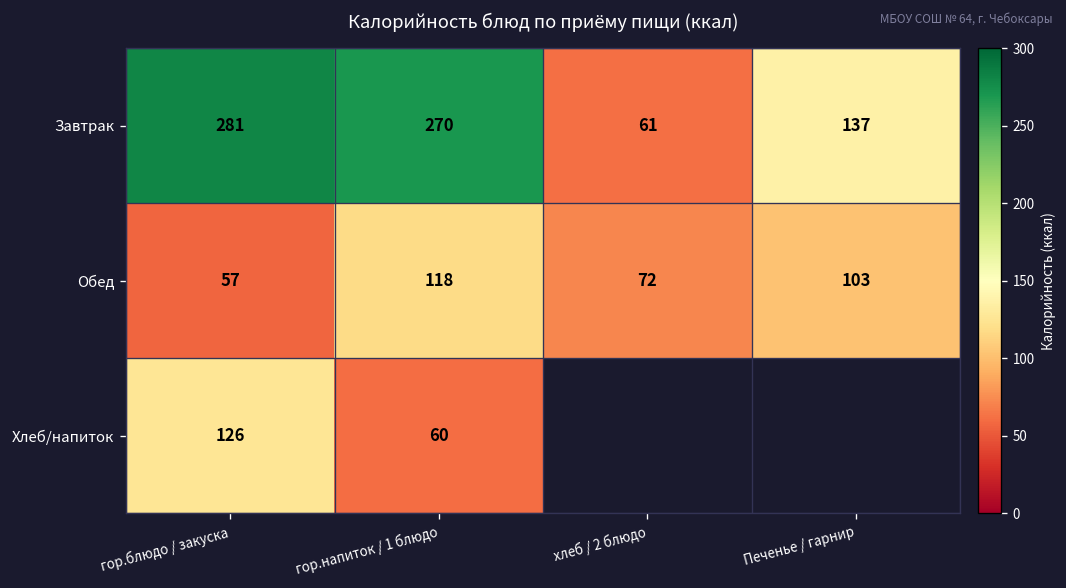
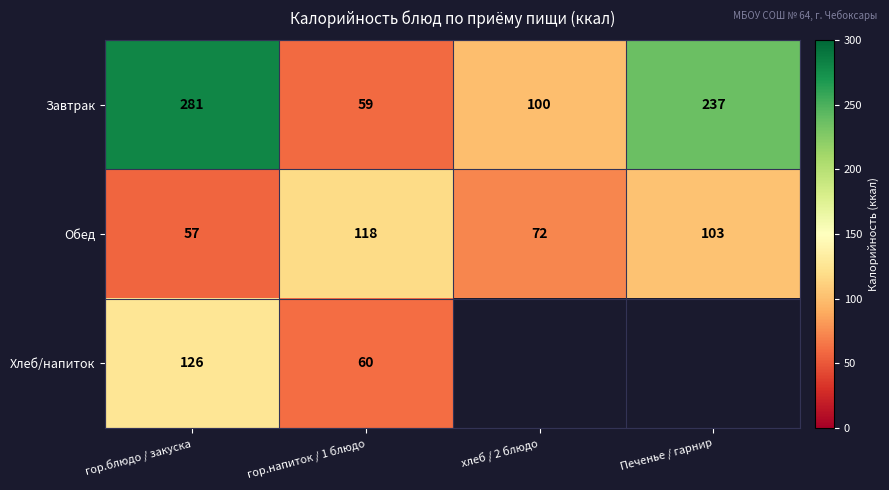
  {
    "Завтрак": {
      "гор.блюдо / закуска": 281,
-     "гор.напиток / 1 блюдо": 270,
-     "хлеб / 2 блюдо": 61,
-     "Печенье / гарнир": 137
+     "гор.напиток / 1 блюдо": 59,
+     "хлеб / 2 блюдо": 100,
+     "Печенье / гарнир": 237
    },
    "Обед": {
      "гор.блюдо / закуска": 57,
      "гор.напиток / 1 блюдо": 118,
      "хлеб / 2 блюдо": 72,
      "Печенье / гарнир": 103
    },
    "Хлеб/напиток": {
      "гор.блюдо / закуска": 126,
      "гор.напиток / 1 блюдо": 60
    }
  }
